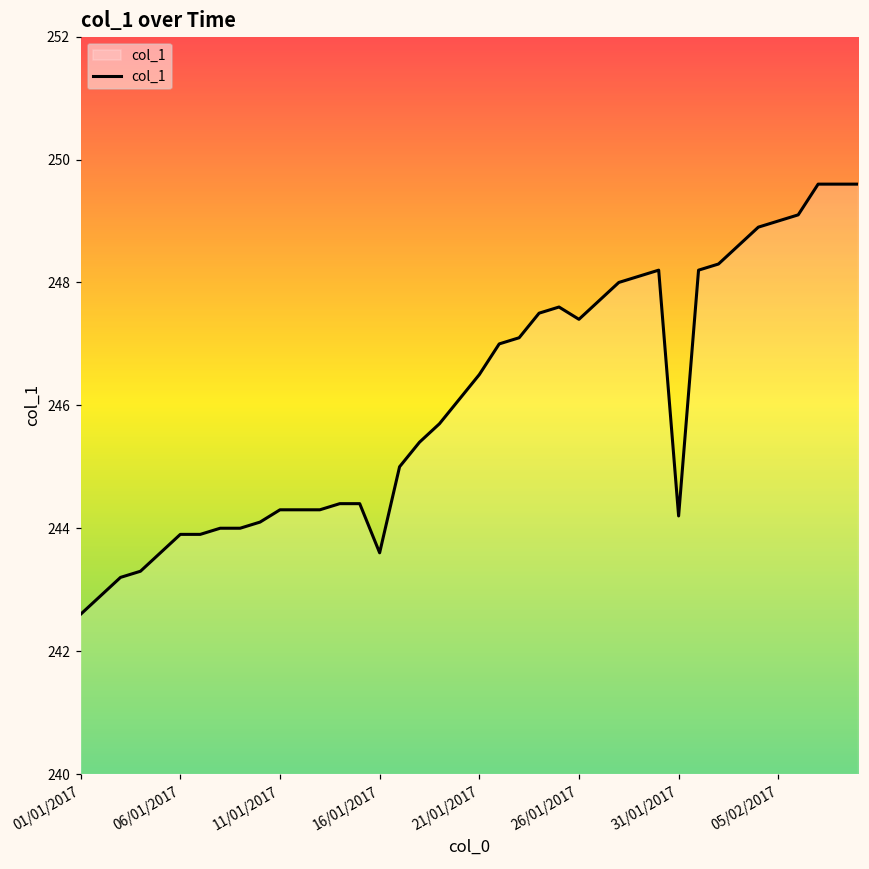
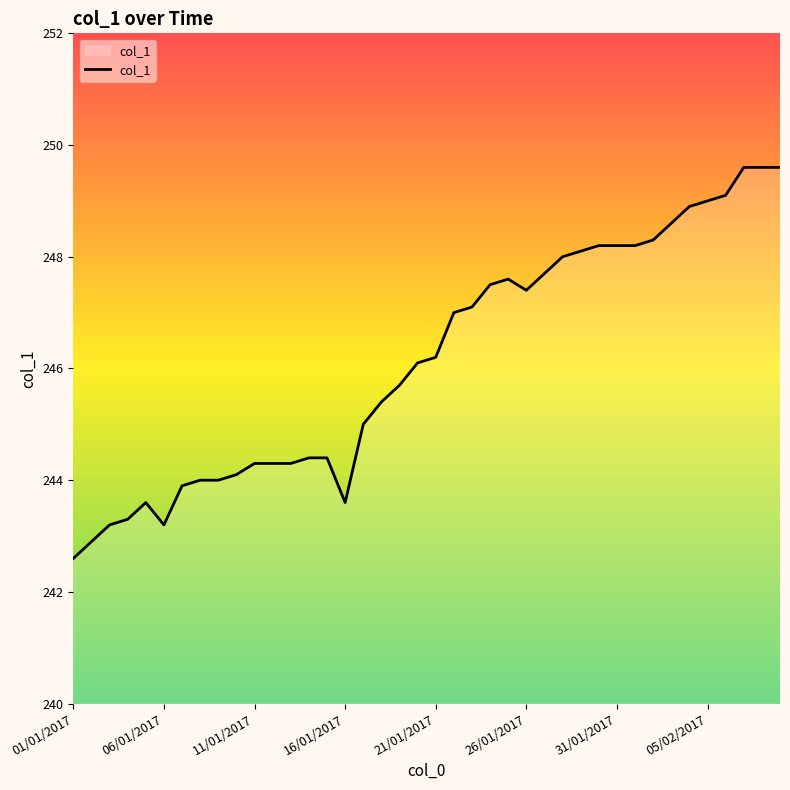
  {
    "01/01/2017": 242.6,
-   "06/01/2017": 243.9,
+   "06/01/2017": 243.2,
    "11/01/2017": 244.3,
    "16/01/2017": 243.6,
-   "21/01/2017": 246.5,
+   "21/01/2017": 246.2,
    "26/01/2017": 247.4,
-   "31/01/2017": 244.2,
+   "31/01/2017": 248.2,
    "05/02/2017": 249.0
  }
